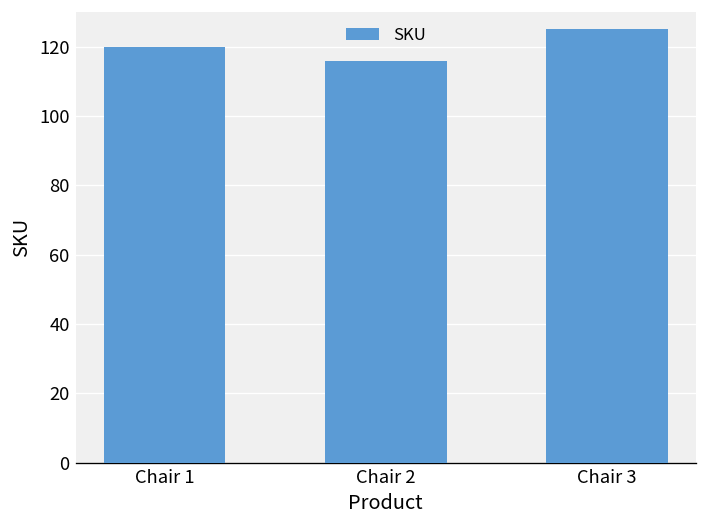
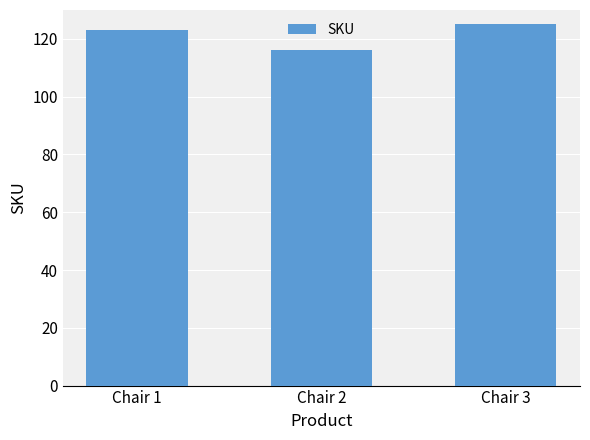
  {
-   "Chair 1": 120,
+   "Chair 1": 123,
    "Chair 2": 116,
    "Chair 3": 125
  }
